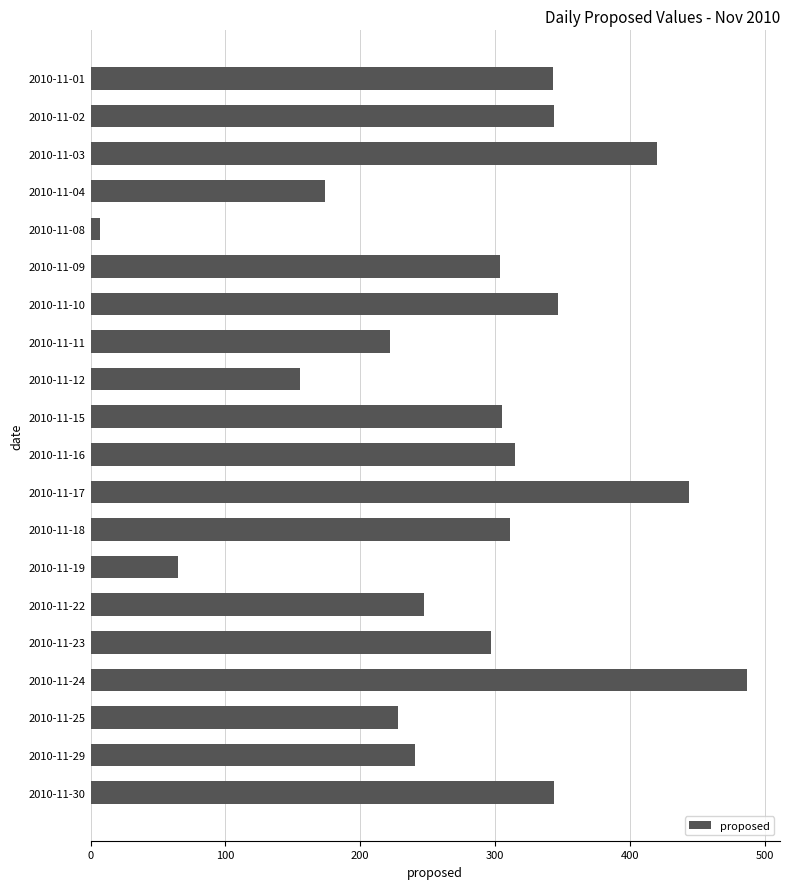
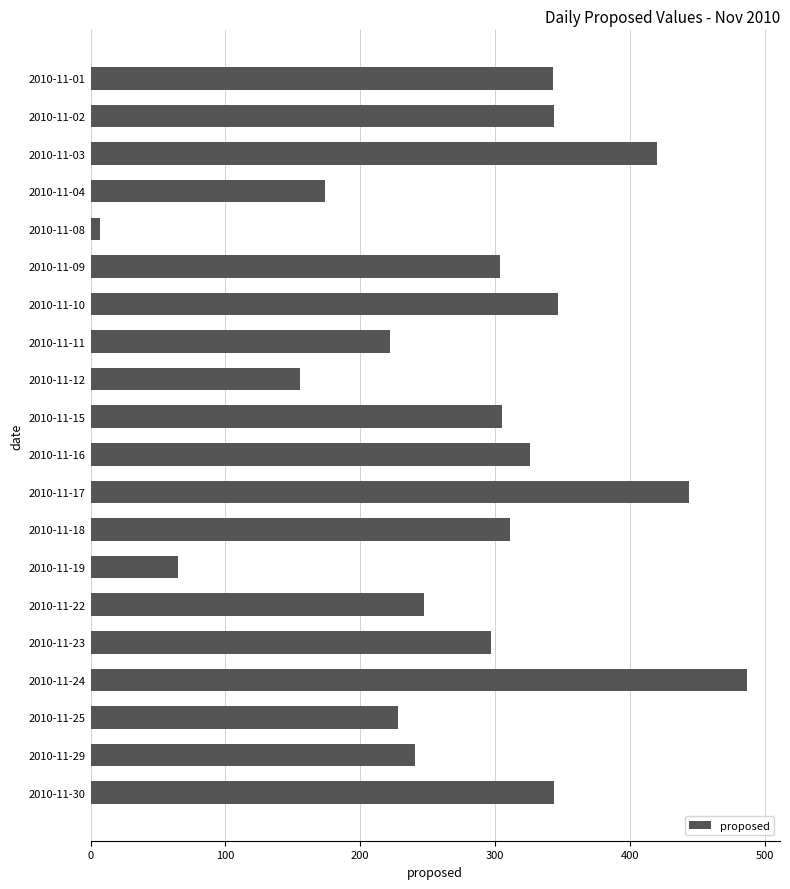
  {
    "2010-11-01": 343,
    "2010-11-02": 344,
    "2010-11-03": 420,
    "2010-11-04": 174,
    "2010-11-08": 7,
    "2010-11-09": 304,
    "2010-11-10": 347,
    "2010-11-11": 222,
    "2010-11-12": 155,
    "2010-11-15": 305,
-   "2010-11-16": 315,
+   "2010-11-16": 326,
    "2010-11-17": 444,
    "2010-11-18": 311,
    "2010-11-19": 65,
    "2010-11-22": 247,
    "2010-11-23": 297,
    "2010-11-24": 487,
    "2010-11-25": 228,
    "2010-11-29": 241,
    "2010-11-30": 344
  }
